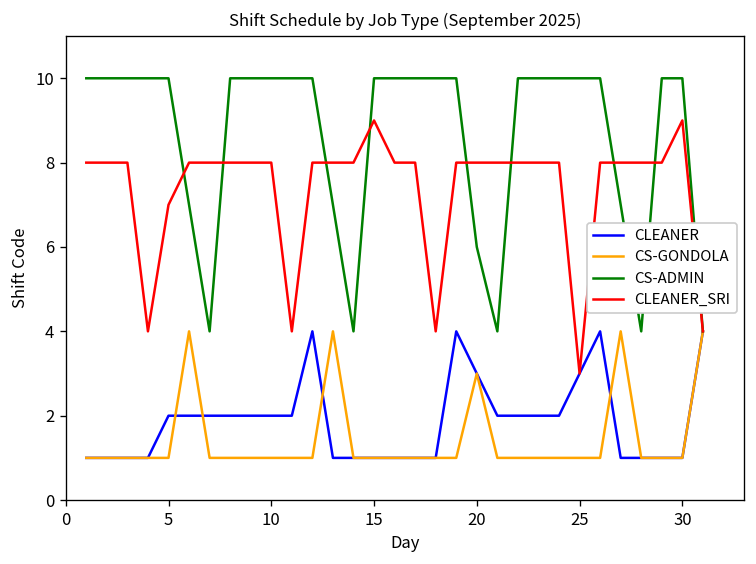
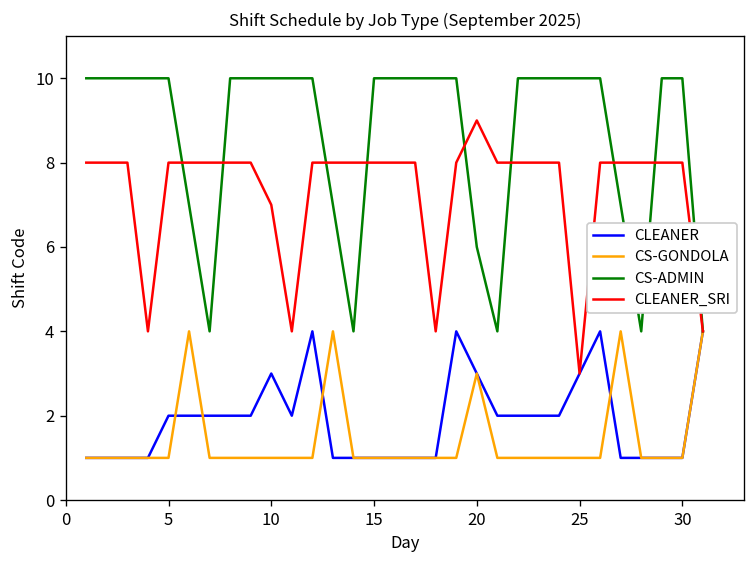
  {
    "CLEANER": {
      "5": 2,
-     "10": 2
+     "10": 3
    },
    "CS-GONDOLA": {
      "5": 1,
      "10": 1,
      "25": 1
    },
    "CS-ADMIN": {
      "5": 10,
      "10": 10,
      "15": 10,
      "20": 6,
      "25": 10,
      "30": 10
    },
    "CLEANER_SRI": {
-     "5": 7,
-     "10": 8,
-     "15": 9,
-     "20": 8,
-     "30": 9
+     "5": 8,
+     "10": 7,
+     "15": 8,
+     "20": 9,
+     "30": 8
    }
  }
